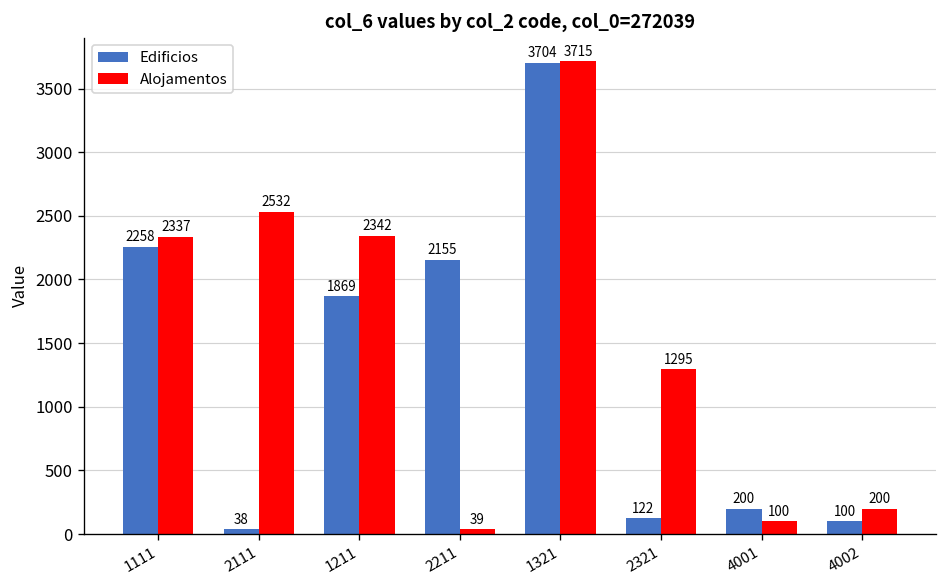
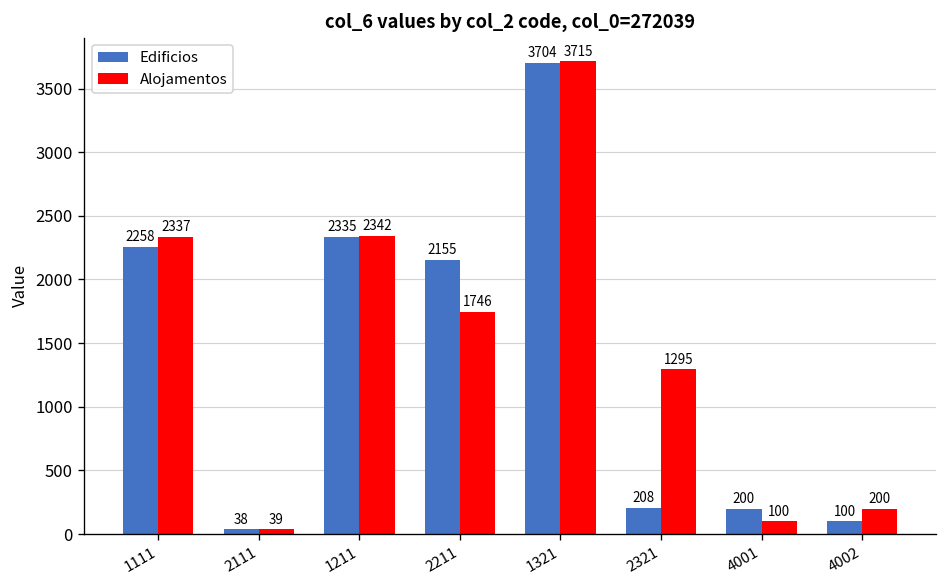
  {
    "Edificios": {
      "1111": 2258,
      "2111": 38,
-     "1211": 1869,
+     "1211": 2335,
      "2211": 2155,
      "1321": 3704,
-     "2321": 122,
+     "2321": 208,
      "4001": 200,
      "4002": 100
    },
    "Alojamentos": {
      "1111": 2337,
-     "2111": 2532,
+     "2111": 39,
      "1211": 2342,
-     "2211": 39,
+     "2211": 1746,
      "1321": 3715,
      "2321": 1295,
      "4001": 100,
      "4002": 200
    }
  }
